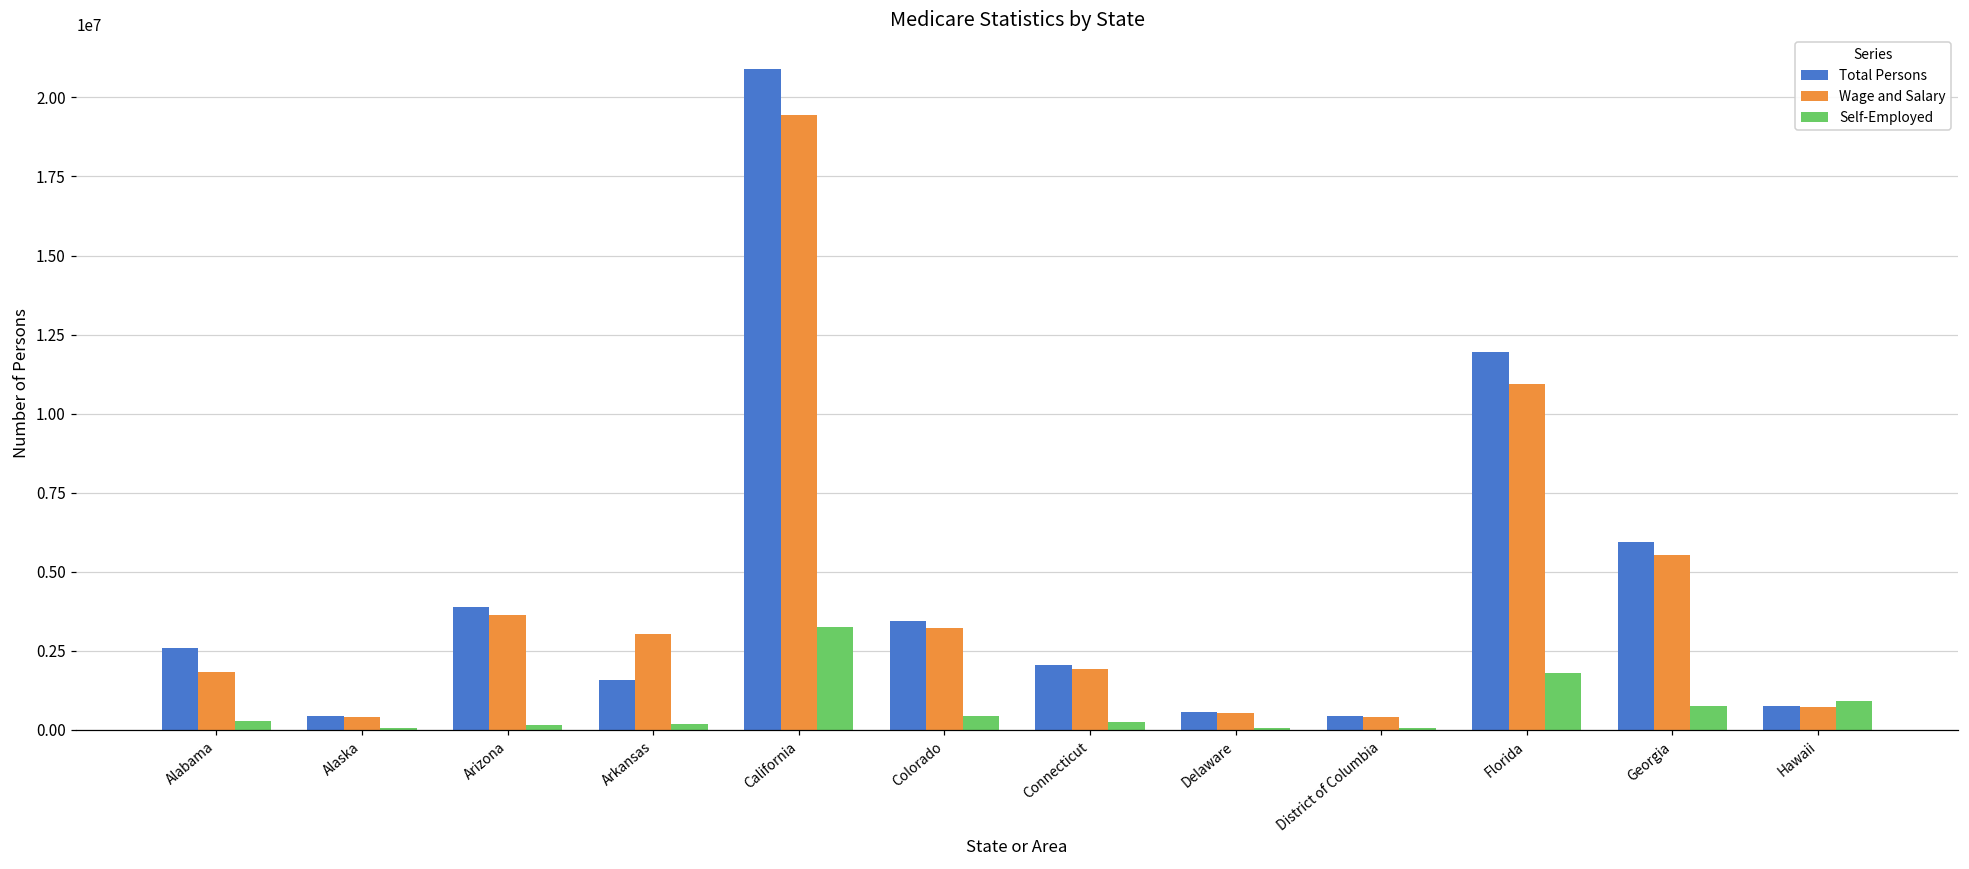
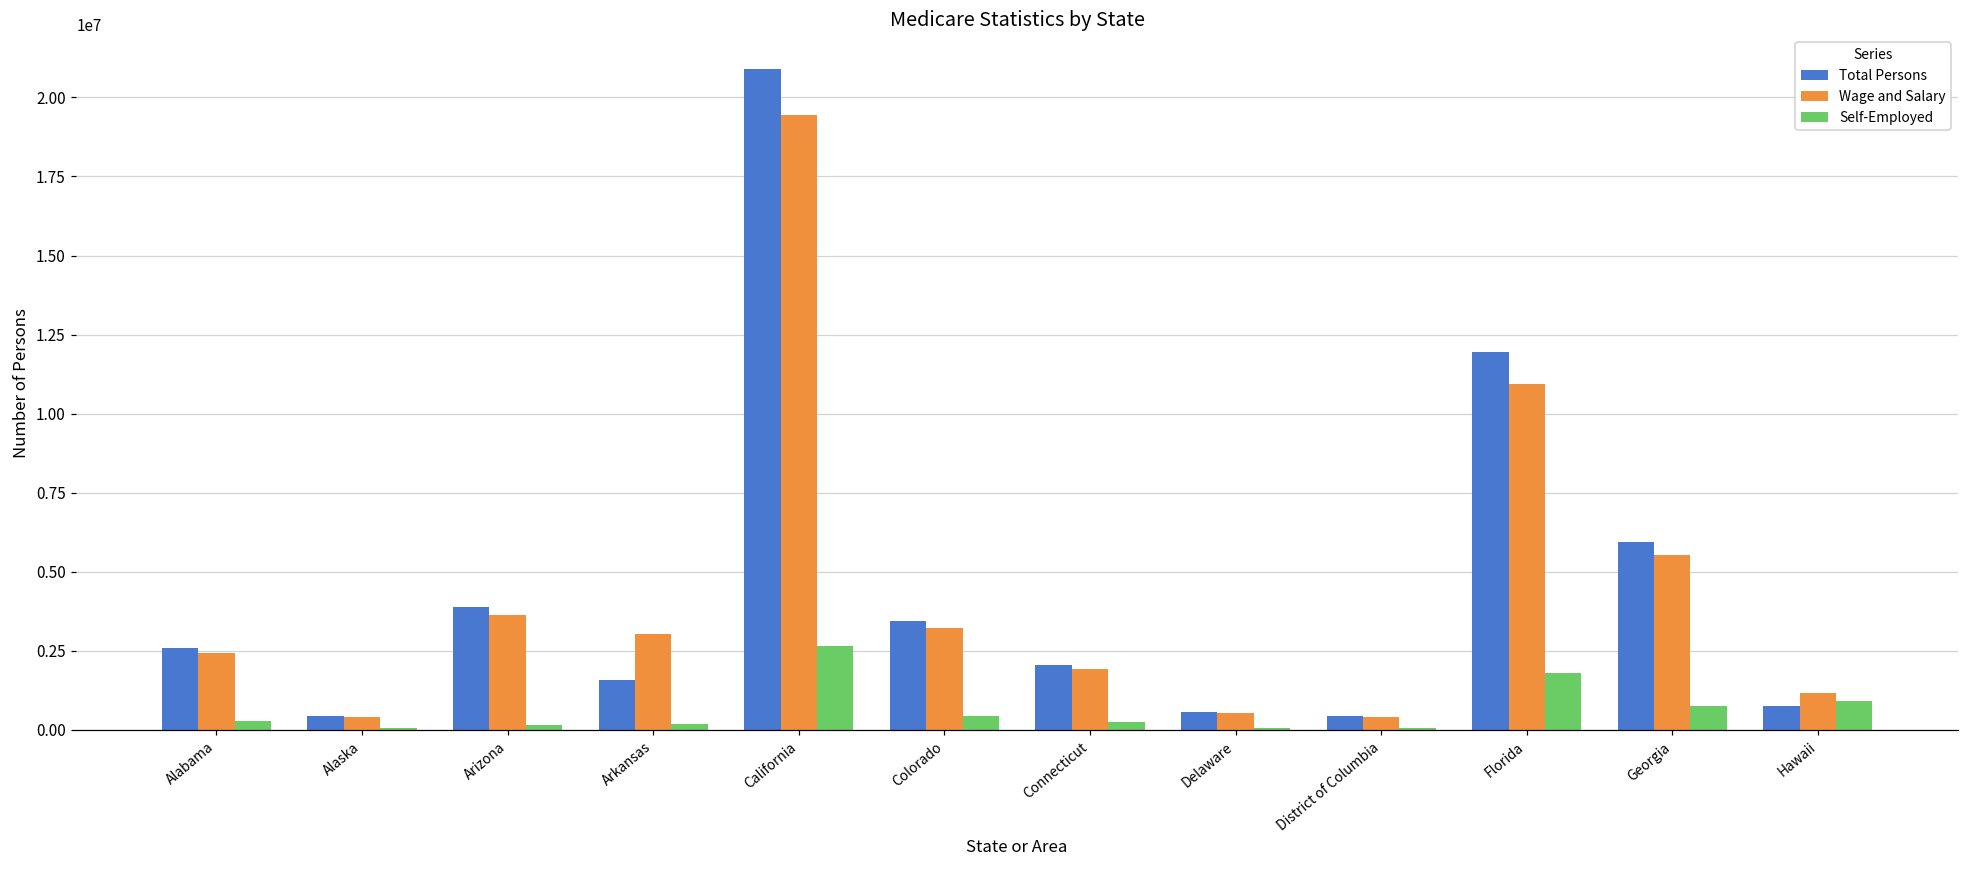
  {
    "Total Persons": {
      "Alabama": 2600000,
      "Alaska": 400000,
      "Arizona": 3900000,
      "Arkansas": 1600000,
      "California": 20900000,
      "Colorado": 3400000,
      "Connecticut": 2100000,
      "Delaware": 600000,
      "District of Columbia": 400000,
      "Florida": 12000000,
      "Georgia": 5900000,
      "Hawaii": 800000
    },
    "Wage and Salary": {
-     "Alabama": 1800000,
+     "Alabama": 2400000,
      "Alaska": 400000,
      "Arizona": 3600000,
      "Arkansas": 3000000,
      "California": 19400000,
      "Colorado": 3200000,
      "Connecticut": 1900000,
      "Delaware": 500000,
      "District of Columbia": 400000,
      "Florida": 10900000,
      "Georgia": 5500000,
-     "Hawaii": 700000
+     "Hawaii": 1200000
    },
    "Self-Employed": {
      "Alabama": 300000,
      "Arizona": 100000,
      "Arkansas": 200000,
-     "California": 3200000,
+     "California": 2700000,
      "Colorado": 400000,
      "Connecticut": 300000,
      "Florida": 1800000,
      "Georgia": 800000,
      "Hawaii": 900000
    }
  }
